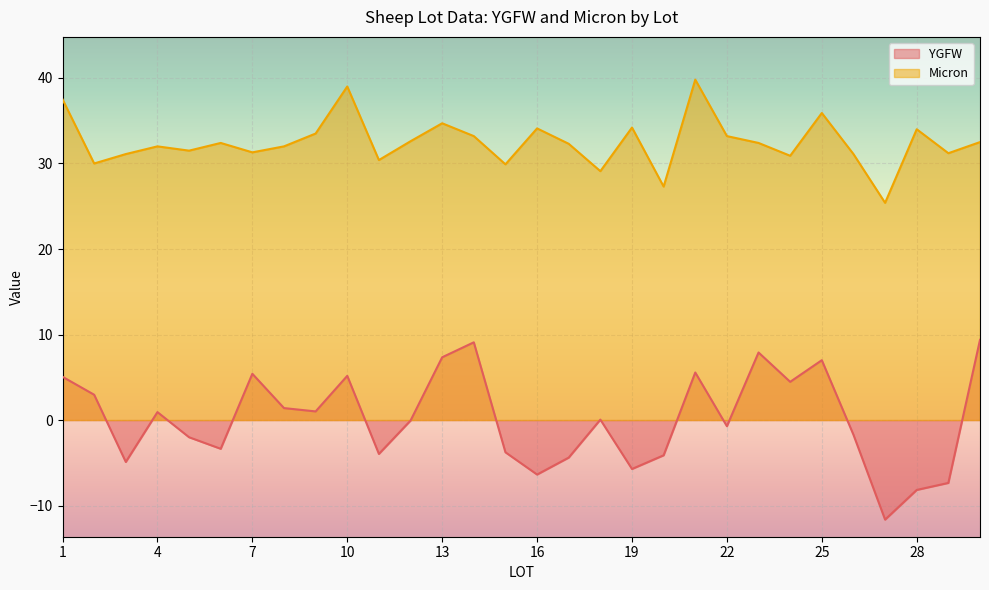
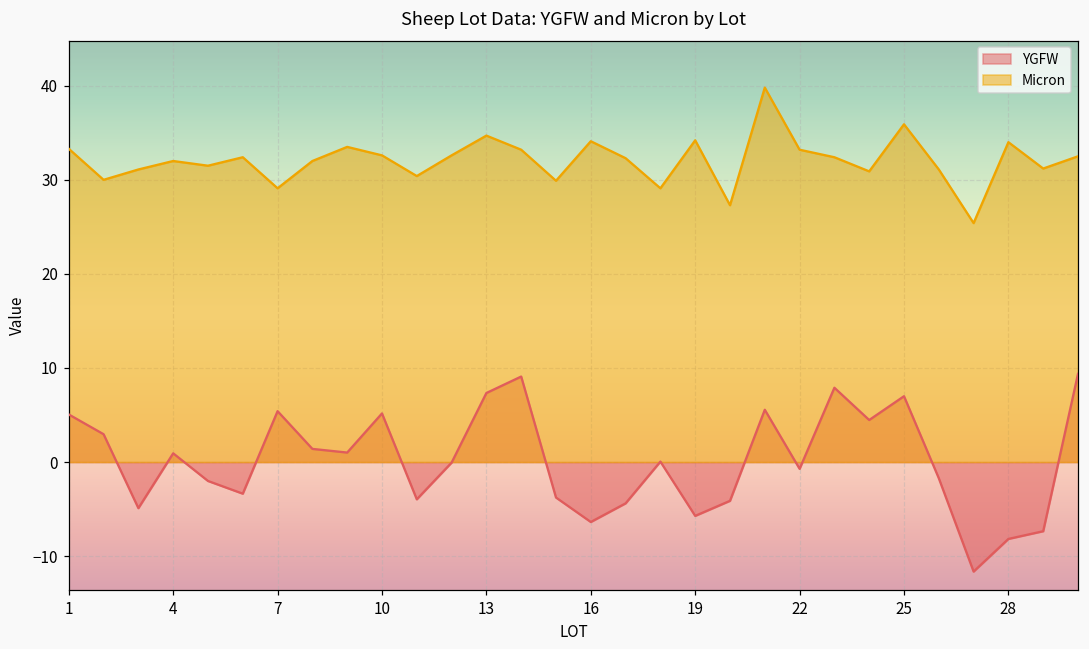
  {
    "Micron": {
-     "1": 38,
+     "1": 33,
      "4": 32,
-     "7": 31,
-     "10": 39,
+     "7": 29,
+     "10": 33,
      "13": 35,
      "16": 34,
      "19": 34,
      "22": 33,
      "25": 36,
      "28": 34
    }
  }
